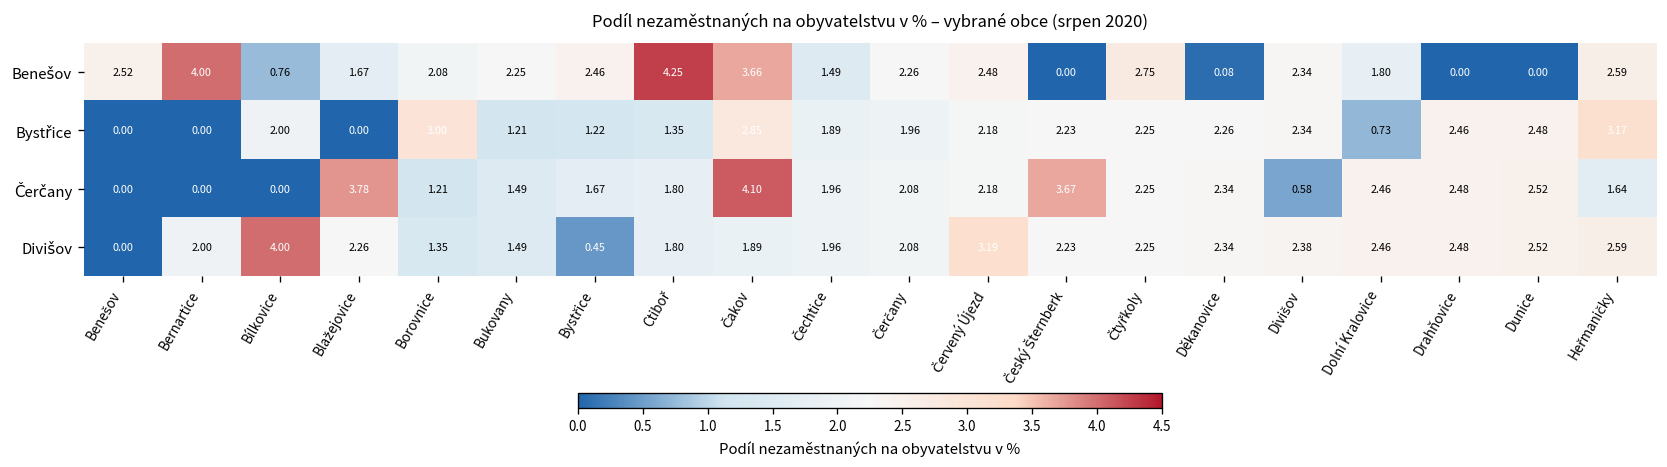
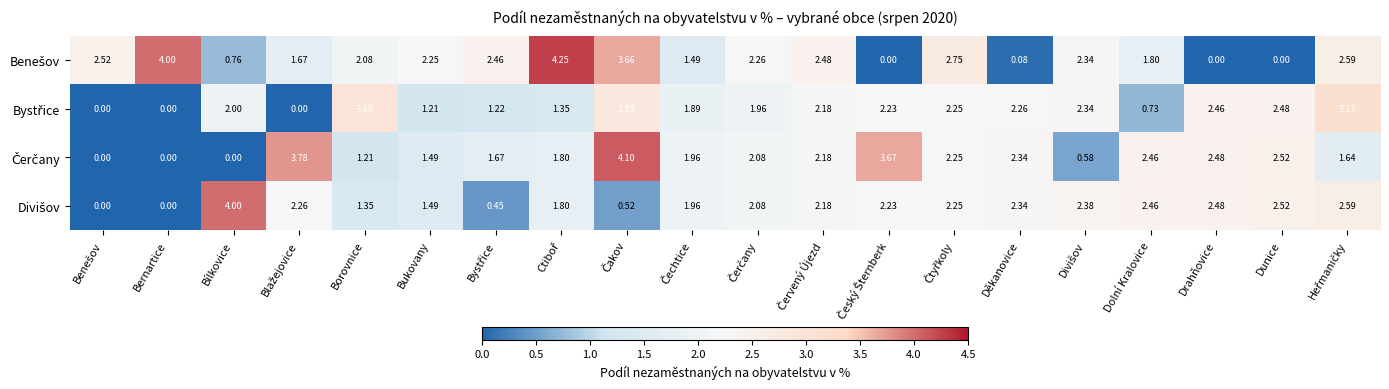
  {
    "Benešov": {
      "Benešov": 2.52,
      "Bernartice": 4.00,
      "Bílkovice": 0.76,
      "Blažejovice": 1.67,
      "Borovnice": 2.08,
      "Bukovany": 2.25,
      "Bystřice": 2.46,
      "Ctiboř": 4.25,
      "Čakov": 3.66,
      "Čechtice": 1.49,
      "Čerčany": 2.26,
      "Červený Újezd": 2.48,
      "Český Šternberk": 0.00,
      "Čtyřkoly": 2.75,
      "Děkanovice": 0.08,
      "Divišov": 2.34,
      "Dolní Kralovice": 1.80,
      "Drahňovice": 0.00,
      "Dunice": 0.00,
      "Heřmaničky": 2.59
    },
    "Bystřice": {
      "Benešov": 0.00,
      "Bernartice": 0.00,
      "Bílkovice": 2.00,
      "Blažejovice": 0.00,
      "Bukovany": 1.21,
      "Bystřice": 1.22,
      "Ctiboř": 1.35,
      "Čechtice": 1.89,
      "Čerčany": 1.96,
      "Červený Újezd": 2.18,
      "Český Šternberk": 2.23,
      "Čtyřkoly": 2.25,
      "Děkanovice": 2.26,
      "Divišov": 2.34,
      "Dolní Kralovice": 0.73,
      "Drahňovice": 2.46,
      "Dunice": 2.48,
      "Heřmaničky": 3.17
    },
    "Čerčany": {
      "Benešov": 0.00,
      "Bernartice": 0.00,
      "Bílkovice": 0.00,
      "Blažejovice": 3.78,
      "Borovnice": 1.21,
      "Bukovany": 1.49,
      "Bystřice": 1.67,
      "Ctiboř": 1.80,
      "Čakov": 4.10,
      "Čechtice": 1.96,
      "Čerčany": 2.08,
      "Červený Újezd": 2.18,
      "Český Šternberk": 3.67,
      "Čtyřkoly": 2.25,
      "Děkanovice": 2.34,
      "Divišov": 0.58,
      "Dolní Kralovice": 2.46,
      "Drahňovice": 2.48,
      "Dunice": 2.52,
      "Heřmaničky": 1.64
    },
    "Divišov": {
      "Benešov": 0.00,
-     "Bernartice": 2.00,
+     "Bernartice": 0.00,
      "Bílkovice": 4.00,
      "Blažejovice": 2.26,
      "Borovnice": 1.35,
      "Bukovany": 1.49,
      "Bystřice": 0.45,
      "Ctiboř": 1.80,
-     "Čakov": 1.89,
+     "Čakov": 0.52,
      "Čechtice": 1.96,
      "Čerčany": 2.08,
-     "Červený Újezd": 3.19,
+     "Červený Újezd": 2.18,
      "Český Šternberk": 2.23,
      "Čtyřkoly": 2.25,
      "Děkanovice": 2.34,
      "Divišov": 2.38,
      "Dolní Kralovice": 2.46,
      "Drahňovice": 2.48,
      "Dunice": 2.52,
      "Heřmaničky": 2.59
    }
  }
